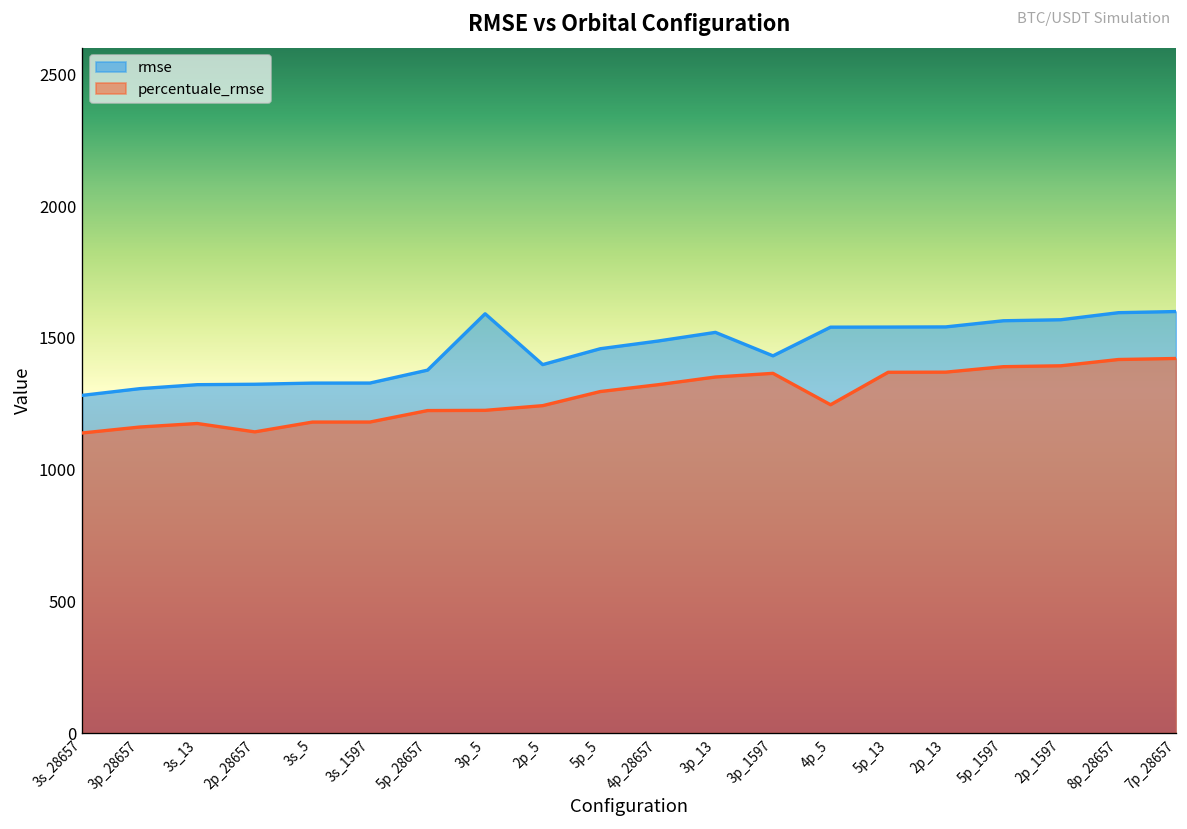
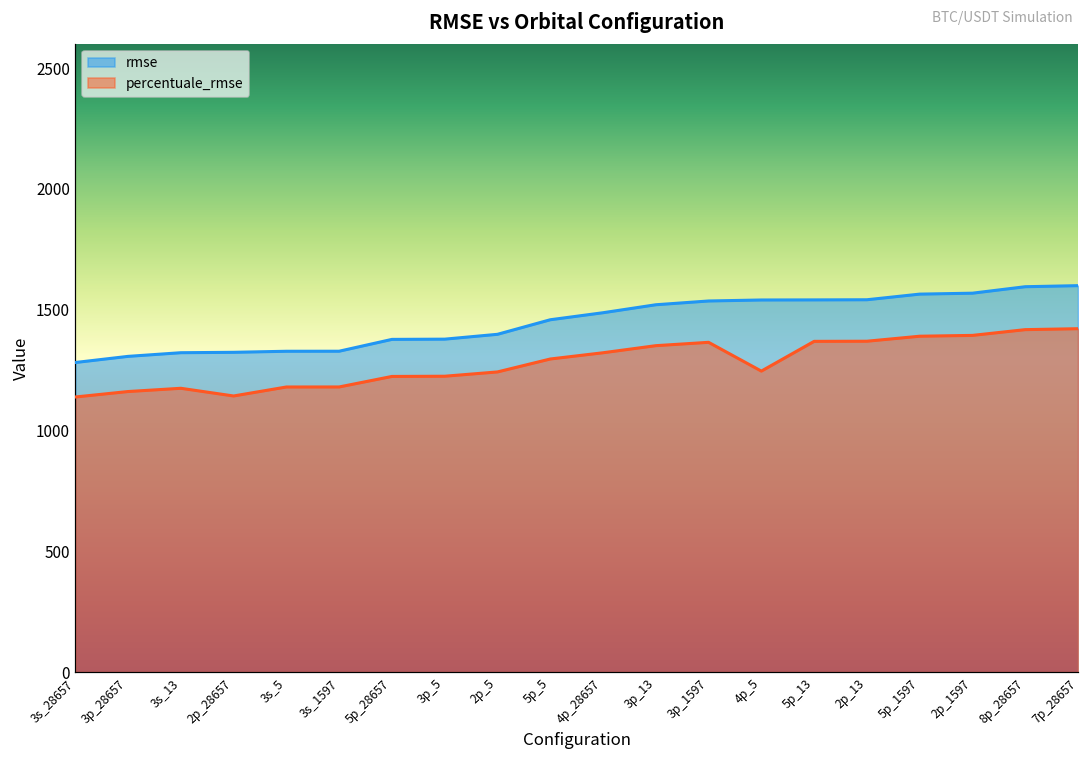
  {
    "rmse": {
      "3s_28657": 1280,
      "3p_28657": 1310,
      "3s_13": 1320,
      "2p_28657": 1320,
      "3s_5": 1330,
      "3s_1597": 1330,
      "5p_28657": 1380,
-     "3p_5": 1590,
+     "3p_5": 1380,
      "2p_5": 1400,
      "5p_5": 1460,
      "4p_28657": 1490,
      "3p_13": 1520,
-     "3p_1597": 1430,
+     "3p_1597": 1540,
      "4p_5": 1540,
      "5p_13": 1540,
      "2p_13": 1540,
      "5p_1597": 1560,
      "2p_1597": 1570,
      "8p_28657": 1590,
      "7p_28657": 1600
    },
    "percentuale_rmse": {
      "3s_28657": 1140,
      "3p_28657": 1160,
      "3s_13": 1170,
      "2p_28657": 1140,
      "3s_5": 1180,
      "3s_1597": 1180,
      "5p_28657": 1220,
      "3p_5": 1220,
      "2p_5": 1240,
      "5p_5": 1300,
      "4p_28657": 1320,
      "3p_13": 1350,
      "3p_1597": 1360,
      "4p_5": 1250,
      "5p_13": 1370,
      "2p_13": 1370,
      "5p_1597": 1390,
      "2p_1597": 1390,
      "8p_28657": 1420,
      "7p_28657": 1420
    }
  }
